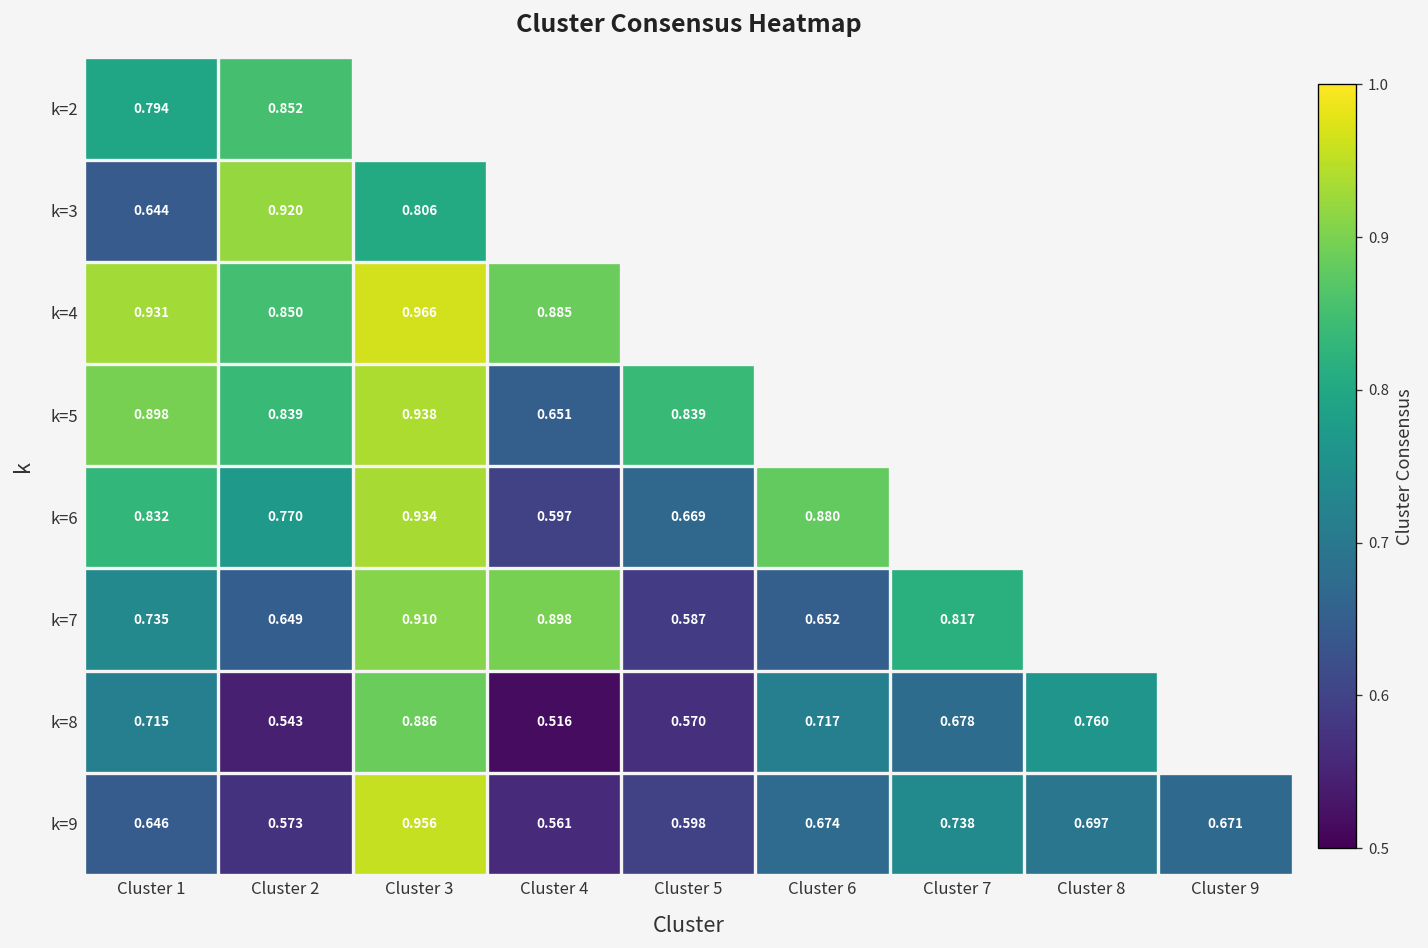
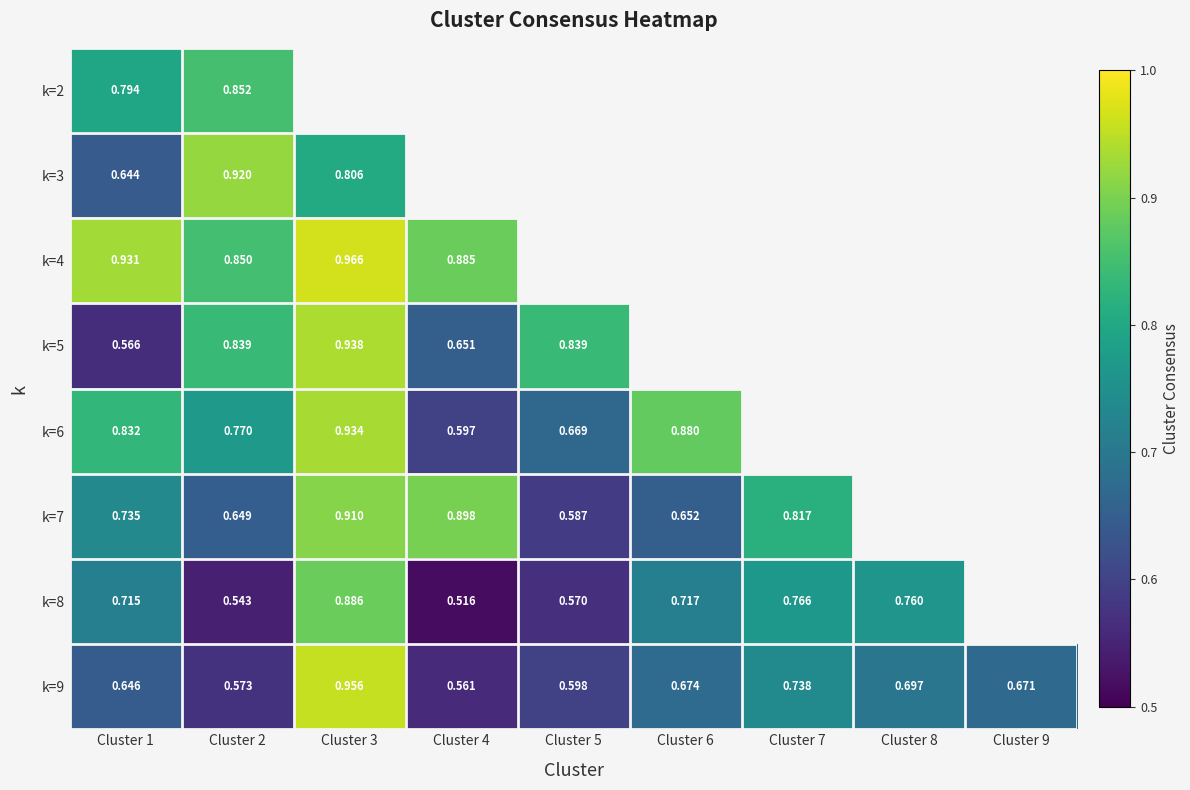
  {
    "k=2": {
      "Cluster 1": 0.794,
      "Cluster 2": 0.852
    },
    "k=3": {
      "Cluster 1": 0.644,
      "Cluster 2": 0.920,
      "Cluster 3": 0.806
    },
    "k=4": {
      "Cluster 1": 0.931,
      "Cluster 2": 0.850,
      "Cluster 3": 0.966,
      "Cluster 4": 0.885
    },
    "k=5": {
-     "Cluster 1": 0.898,
+     "Cluster 1": 0.566,
      "Cluster 2": 0.839,
      "Cluster 3": 0.938,
      "Cluster 4": 0.651,
      "Cluster 5": 0.839
    },
    "k=6": {
      "Cluster 1": 0.832,
      "Cluster 2": 0.770,
      "Cluster 3": 0.934,
      "Cluster 4": 0.597,
      "Cluster 5": 0.669,
      "Cluster 6": 0.880
    },
    "k=7": {
      "Cluster 1": 0.735,
      "Cluster 2": 0.649,
      "Cluster 3": 0.910,
      "Cluster 4": 0.898,
      "Cluster 5": 0.587,
      "Cluster 6": 0.652,
      "Cluster 7": 0.817
    },
    "k=8": {
      "Cluster 1": 0.715,
      "Cluster 2": 0.543,
      "Cluster 3": 0.886,
      "Cluster 4": 0.516,
      "Cluster 5": 0.570,
      "Cluster 6": 0.717,
-     "Cluster 7": 0.678,
+     "Cluster 7": 0.766,
      "Cluster 8": 0.760
    },
    "k=9": {
      "Cluster 1": 0.646,
      "Cluster 2": 0.573,
      "Cluster 3": 0.956,
      "Cluster 4": 0.561,
      "Cluster 5": 0.598,
      "Cluster 6": 0.674,
      "Cluster 7": 0.738,
      "Cluster 8": 0.697,
      "Cluster 9": 0.671
    }
  }
